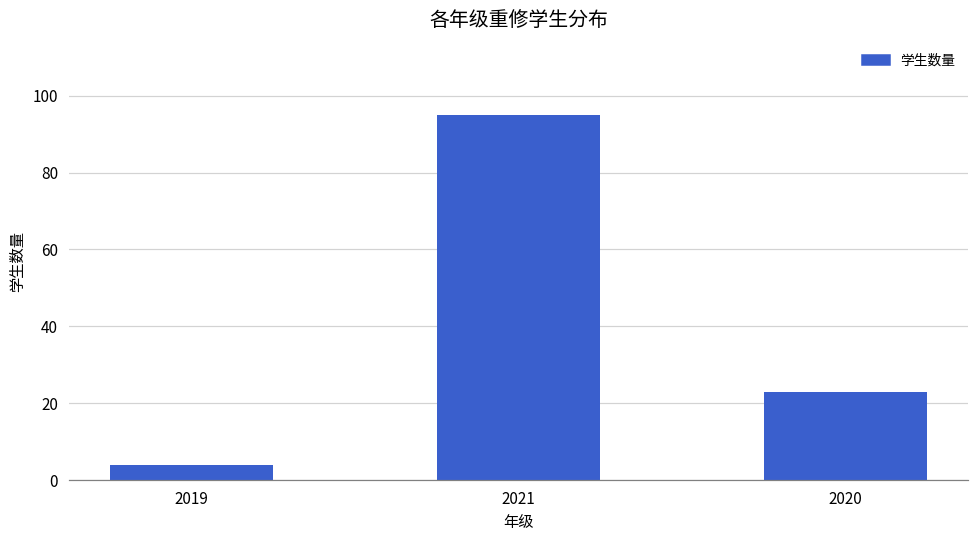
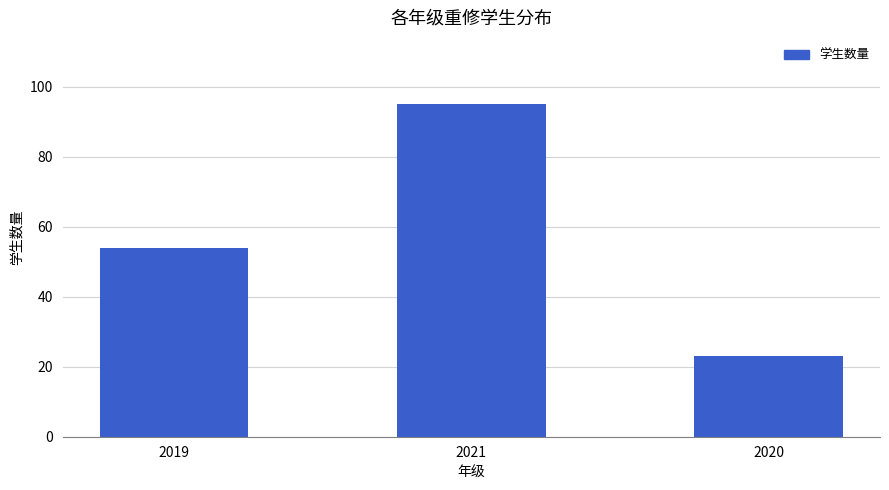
  {
-   "2019": 4,
+   "2019": 54,
    "2021": 95,
    "2020": 23
  }
